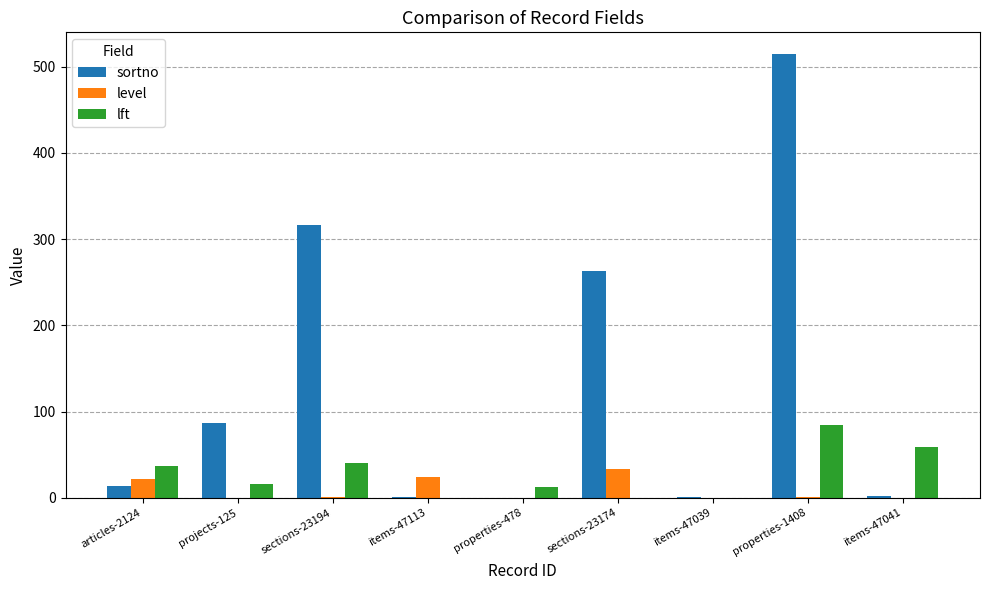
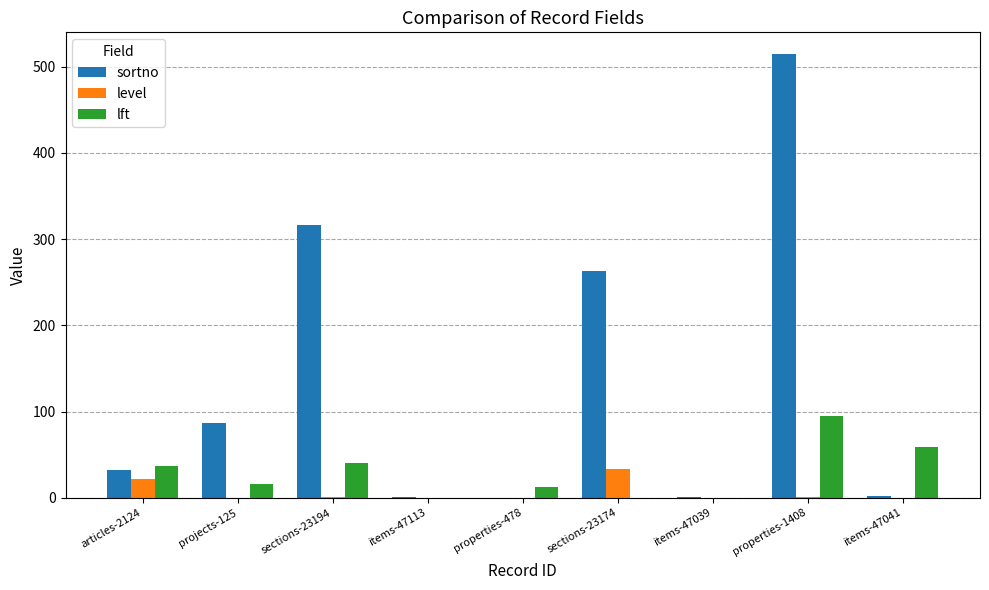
  {
    "sortno": {
-     "articles-2124": 10,
+     "articles-2124": 30,
      "projects-125": 90,
      "sections-23194": 320,
      "properties-478": 0,
      "sections-23174": 260,
      "properties-1408": 510
    },
    "level": {
      "articles-2124": 20,
      "projects-125": 0,
-     "items-47113": 20,
+     "items-47113": 0,
      "properties-478": 0,
      "sections-23174": 30,
      "items-47039": 0,
      "items-47041": 0
    },
    "lft": {
      "articles-2124": 40,
      "projects-125": 20,
      "sections-23194": 40,
      "items-47113": 0,
      "properties-478": 10,
      "sections-23174": 0,
      "items-47039": 0,
-     "properties-1408": 80,
+     "properties-1408": 100,
      "items-47041": 60
    }
  }
